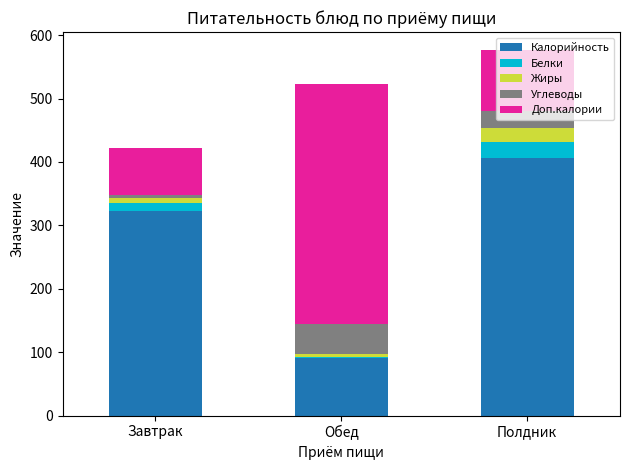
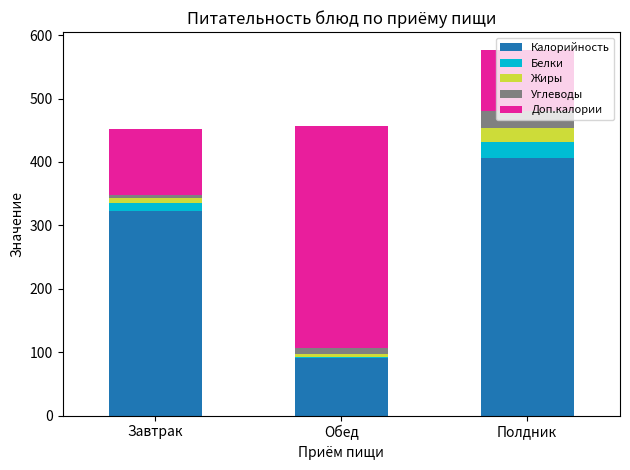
  {
    "Калорийность": {
      "Завтрак": 320,
      "Обед": 90,
      "Полдник": 410
    },
    "Белки": {
      "Завтрак": 10,
      "Полдник": 30
    },
    "Жиры": {
      "Завтрак": 10,
      "Обед": 0,
      "Полдник": 20
    },
    "Углеводы": {
      "Завтрак": 10,
-     "Обед": 50
+     "Обед": 10
    },
    "Доп.калории": {
-     "Завтрак": 70,
-     "Обед": 380
+     "Завтрак": 100,
+     "Обед": 350
    }
  }
